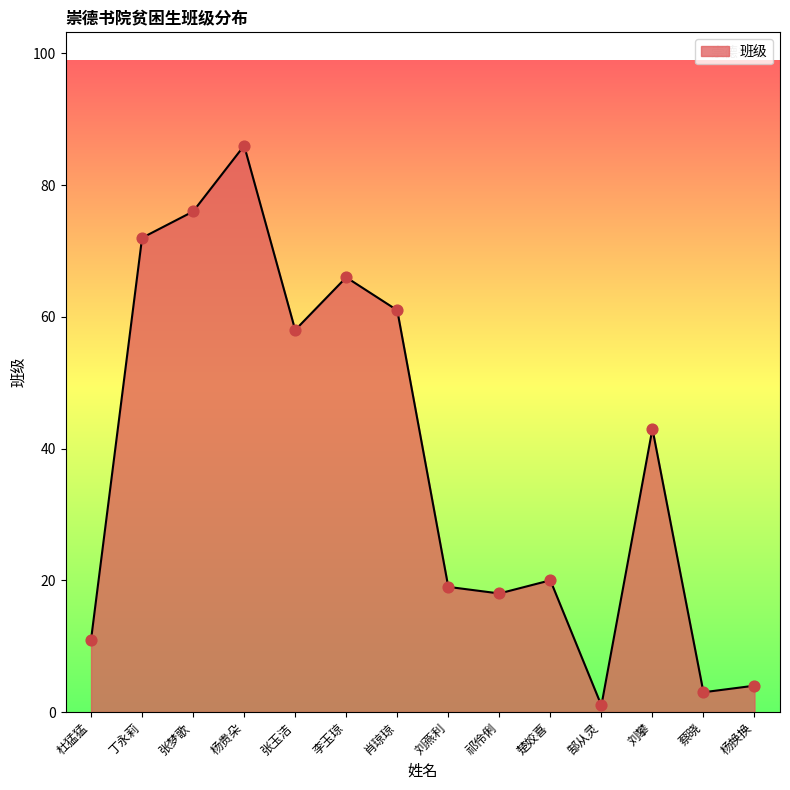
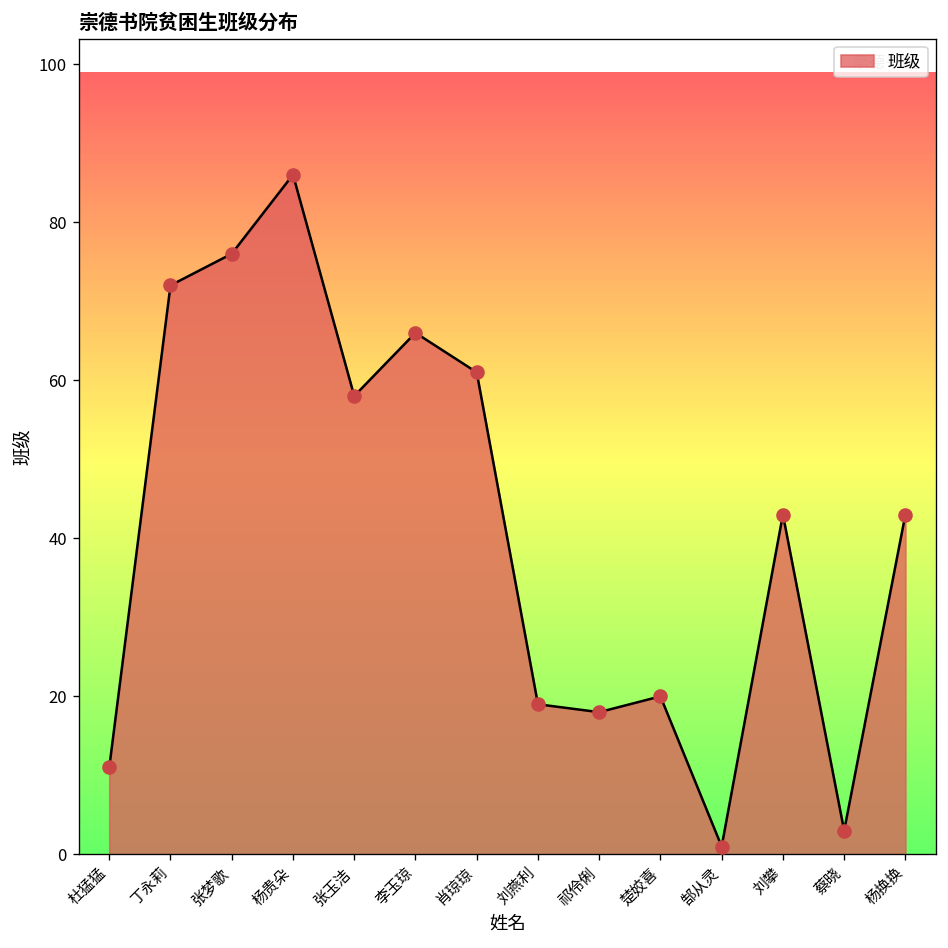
  {
    "杜猛猛": 11,
    "丁永莉": 72,
    "张梦歌": 76,
    "杨贵朵": 86,
    "张玉洁": 58,
    "李玉琼": 66,
    "肖琼琼": 61,
    "刘燕利": 19,
    "祁伶俐": 18,
    "楚姣喜": 20,
    "郜从灵": 1,
    "刘攀": 43,
    "蔡晓": 3,
-   "杨换换": 4
+   "杨换换": 43
  }
